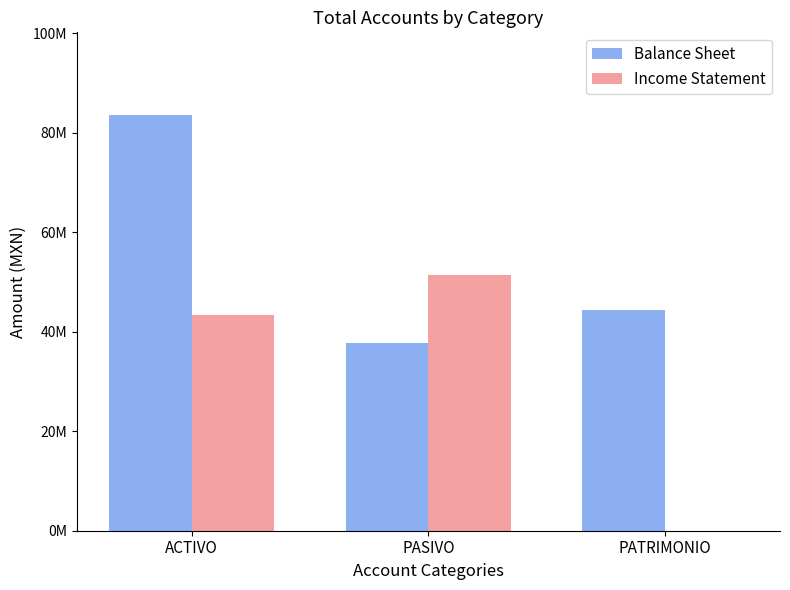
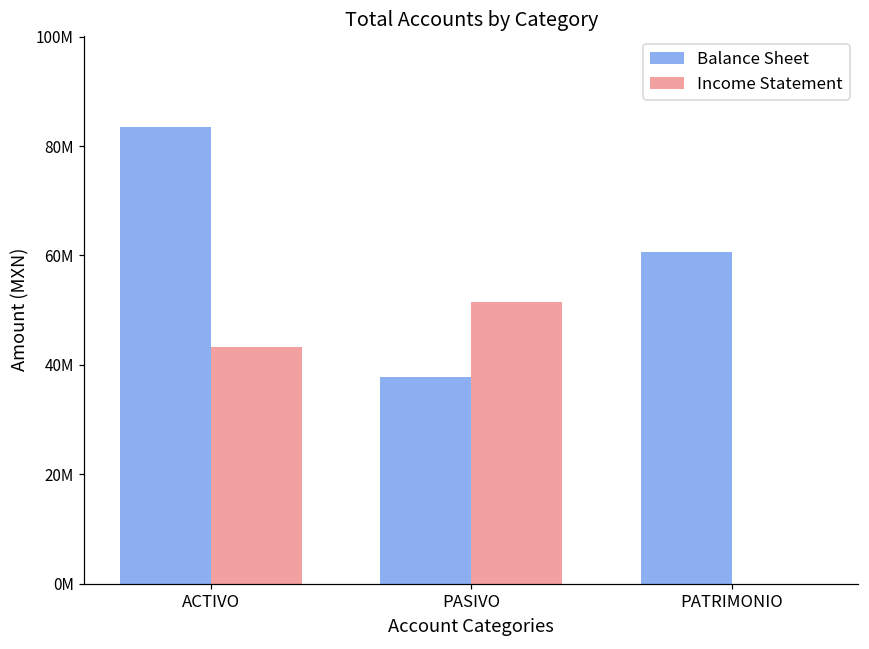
  {
    "Balance Sheet": {
      "ACTIVO": 83000000,
      "PASIVO": 38000000,
-     "PATRIMONIO": 44000000
+     "PATRIMONIO": 61000000
    },
    "Income Statement": {
      "ACTIVO": 43000000,
      "PASIVO": 51000000,
      "PATRIMONIO": 0
    }
  }
